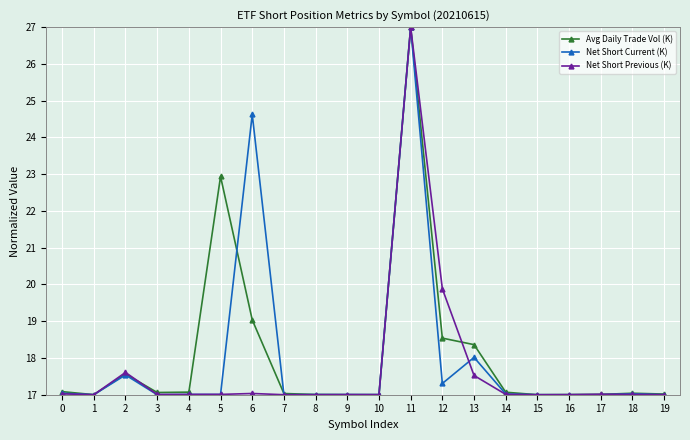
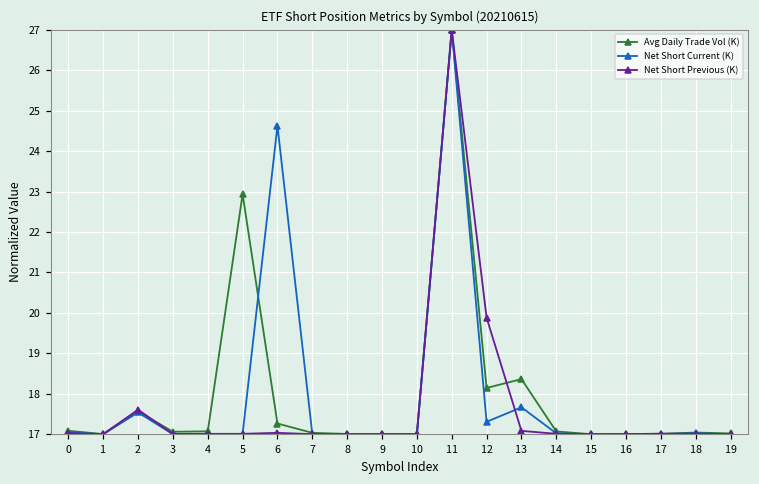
  {
    "Avg Daily Trade Vol (K)": {
      "5": 22.9,
-     "6": 19.0,
-     "12": 18.5,
+     "6": 17.3,
+     "12": 18.1,
      "13": 18.4
    },
    "Net Short Current (K)": {
      "6": 24.6,
      "12": 17.3,
-     "13": 18.0
+     "13": 17.7
    },
    "Net Short Previous (K)": {
      "6": 17.0,
      "12": 19.9,
-     "13": 17.5
+     "13": 17.1
    }
  }
